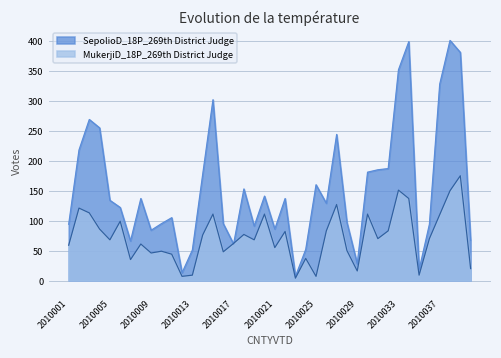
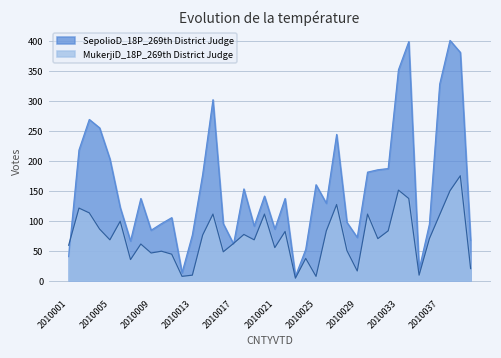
  {
    "SepolioD_18P_269th District Judge": {
-     "2010001": 90,
-     "2010005": 130,
+     "2010001": 40,
+     "2010005": 200,
      "2010009": 80,
-     "2010013": 50,
+     "2010013": 80,
      "2010021": 90,
      "2010025": 160,
-     "2010029": 30,
+     "2010029": 70,
      "2010033": 350,
      "2010037": 330
    },
    "MukerjiD_18P_269th District Judge": {
      "2010001": 60,
      "2010005": 70,
      "2010009": 50,
      "2010013": 10,
      "2010021": 60,
      "2010025": 10,
      "2010029": 20,
      "2010033": 150,
      "2010037": 110
    }
  }
